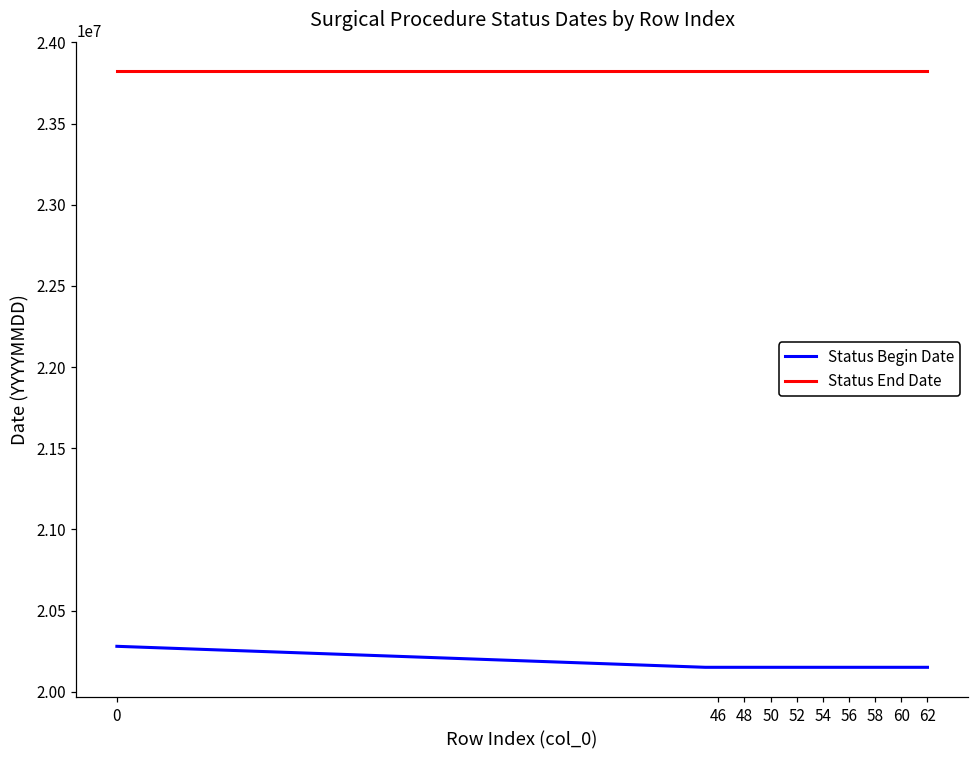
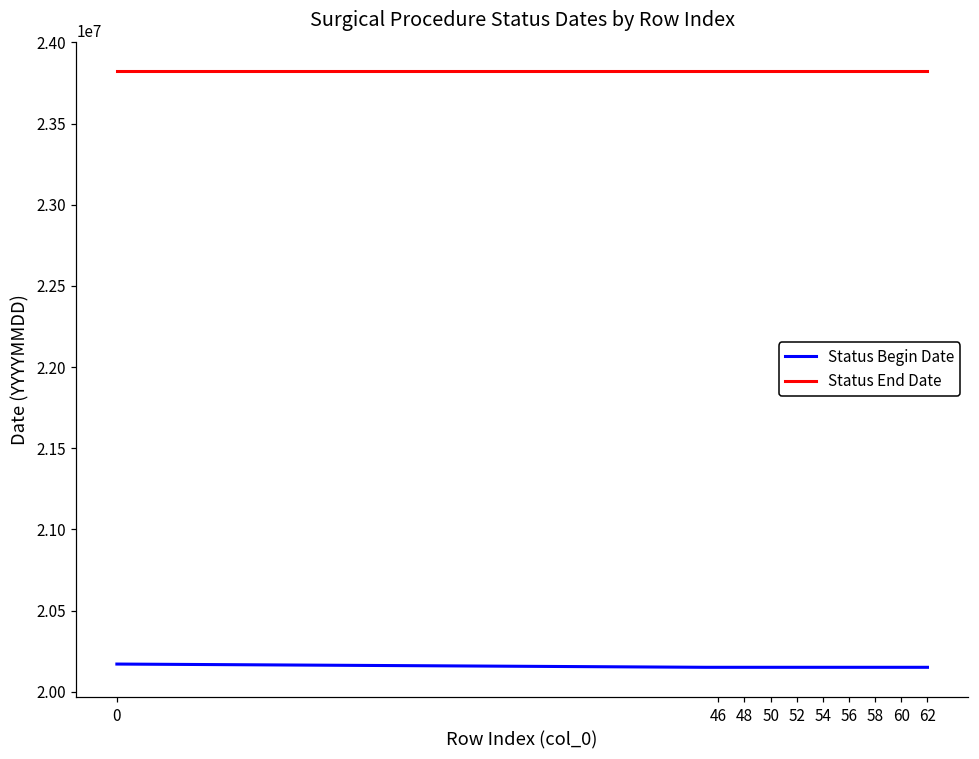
  {
    "Status Begin Date": {
-     "0": 20280000,
+     "0": 20170000,
      "46": 20150000,
      "48": 20150000,
      "50": 20150000,
      "52": 20150000,
      "54": 20150000,
      "56": 20150000,
      "58": 20150000,
      "60": 20150000,
      "62": 20150000
    },
    "Status End Date": {
      "0": 23820000,
      "46": 23820000,
      "48": 23820000,
      "50": 23820000,
      "52": 23820000,
      "54": 23820000,
      "56": 23820000,
      "58": 23820000,
      "60": 23820000,
      "62": 23820000
    }
  }
